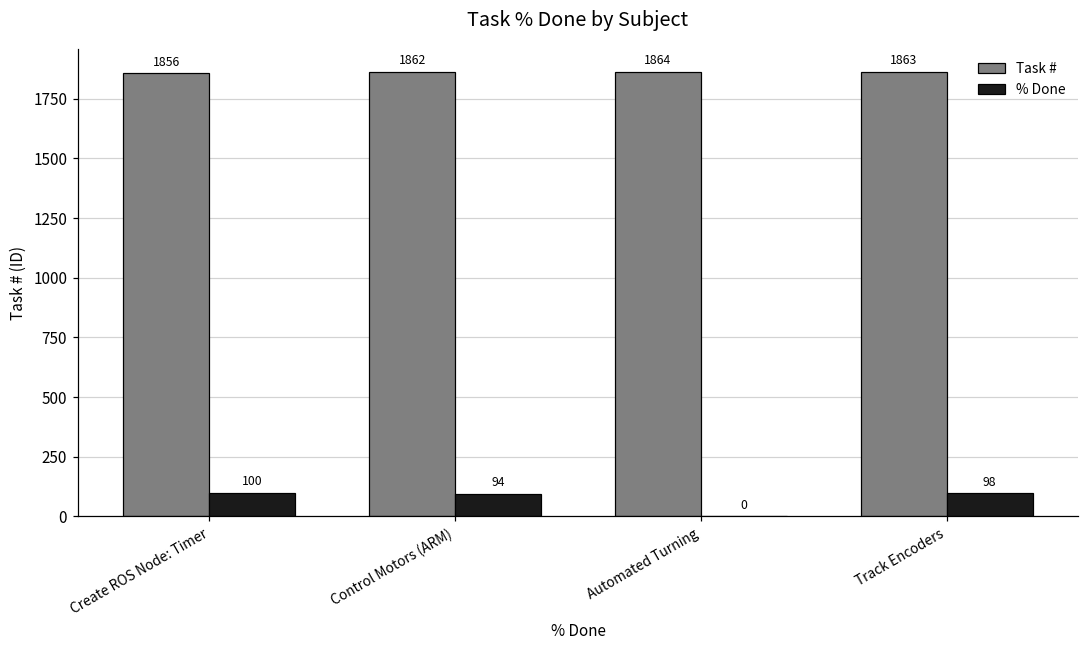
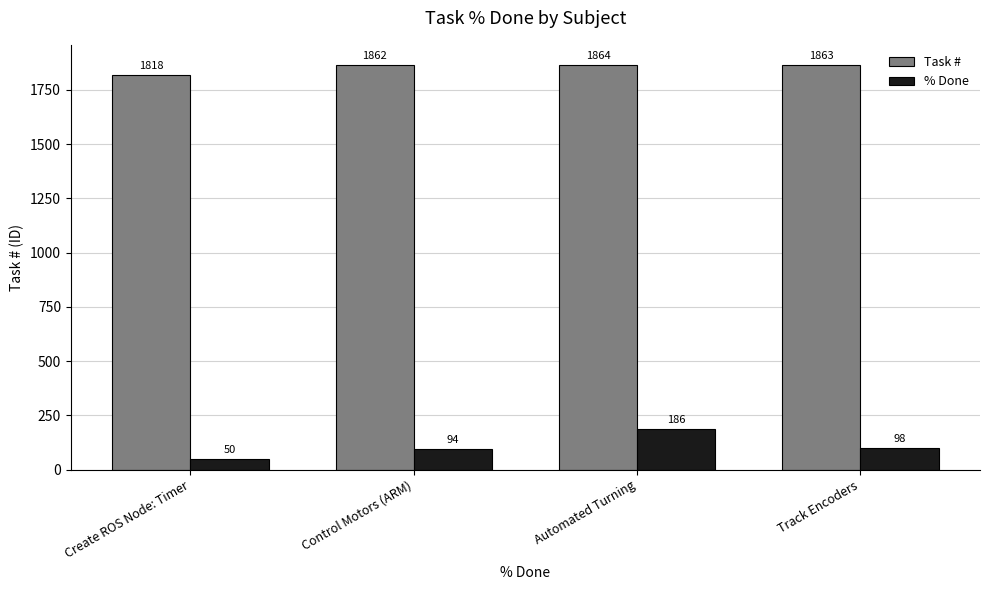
  {
    "Task #": {
-     "Create ROS Node: Timer": 1856,
+     "Create ROS Node: Timer": 1818,
      "Control Motors (ARM)": 1862,
      "Automated Turning": 1864,
      "Track Encoders": 1863
    },
    "% Done": {
-     "Create ROS Node: Timer": 100,
+     "Create ROS Node: Timer": 50,
      "Control Motors (ARM)": 94,
-     "Automated Turning": 0,
+     "Automated Turning": 186,
      "Track Encoders": 98
    }
  }
